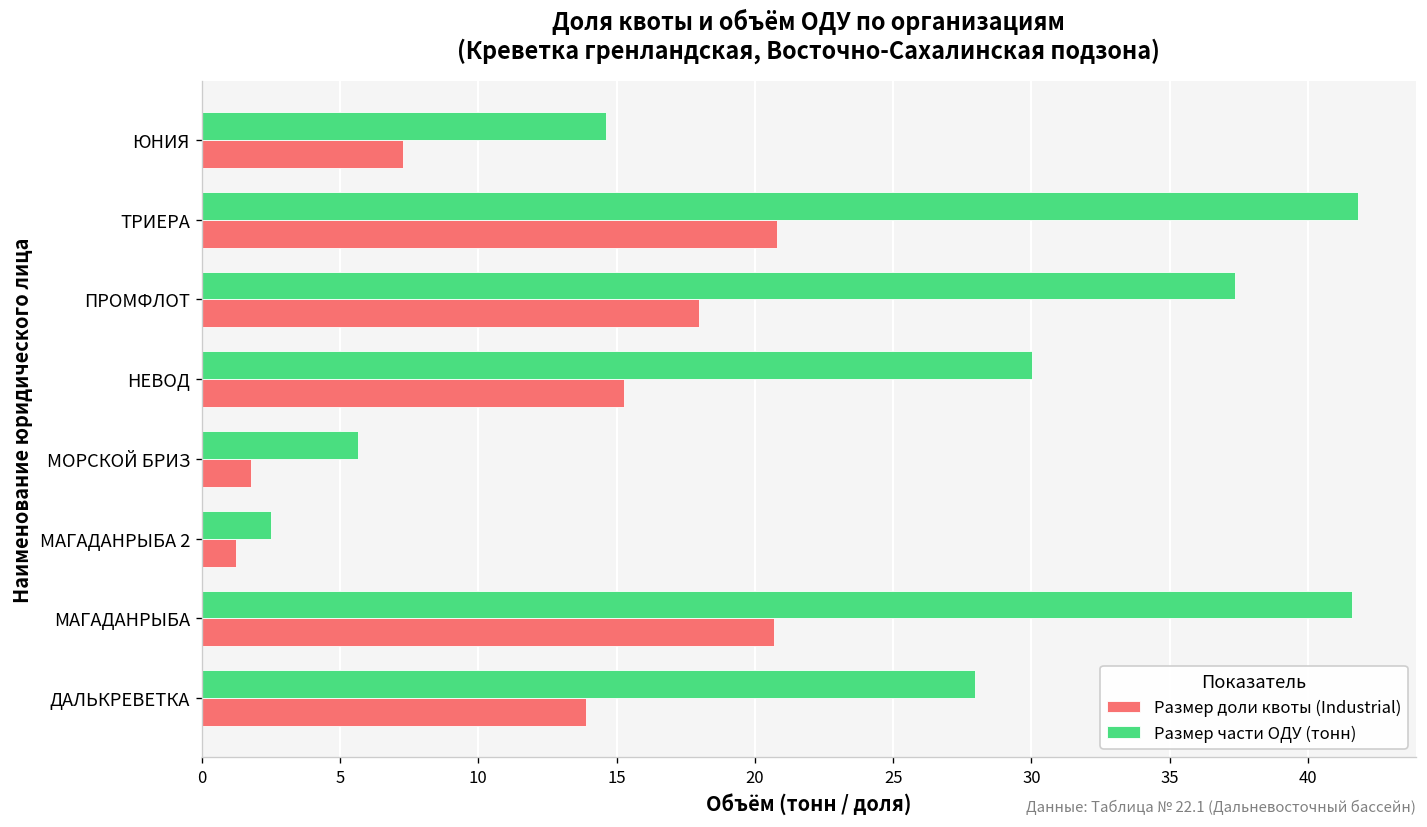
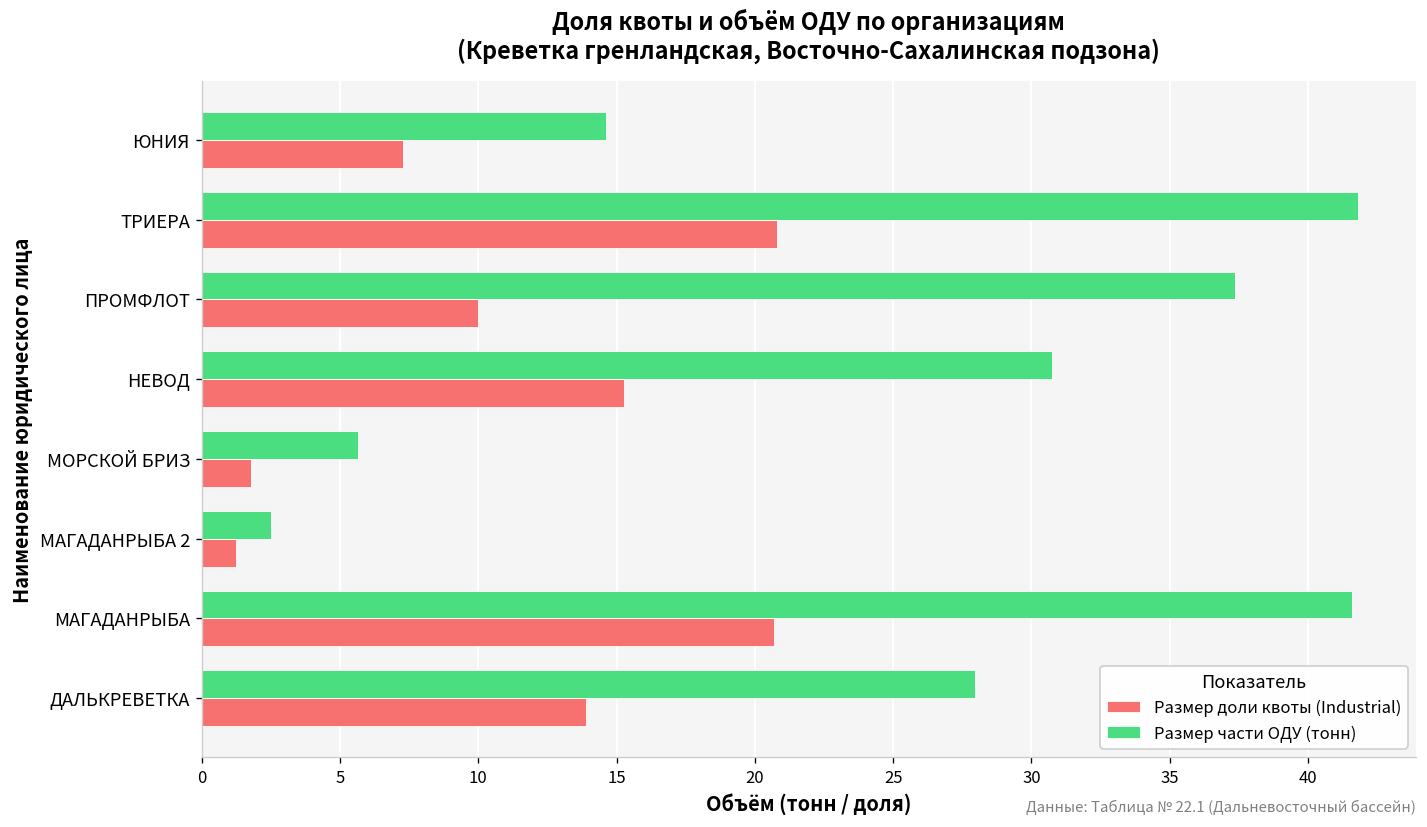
  {
    "Размер доли квоты (Industrial)": {
      "ЮНИЯ": 7.3,
      "ТРИЕРА": 20.8,
-     "ПРОМФЛОТ": 18.0,
+     "ПРОМФЛОТ": 10.0,
      "НЕВОД": 15.3,
      "МОРСКОЙ БРИЗ": 1.8,
      "МАГАДАНРЫБА 2": 1.3,
      "МАГАДАНРЫБА": 20.7,
      "ДАЛЬКРЕВЕТКА": 13.9
    },
    "Размер части ОДУ (тонн)": {
      "ЮНИЯ": 14.6,
      "ТРИЕРА": 41.8,
      "ПРОМФЛОТ": 37.3,
-     "НЕВОД": 30.0,
+     "НЕВОД": 30.7,
      "МОРСКОЙ БРИЗ": 5.7,
      "МАГАДАНРЫБА 2": 2.5,
      "МАГАДАНРЫБА": 41.6,
      "ДАЛЬКРЕВЕТКА": 28.0
    }
  }
